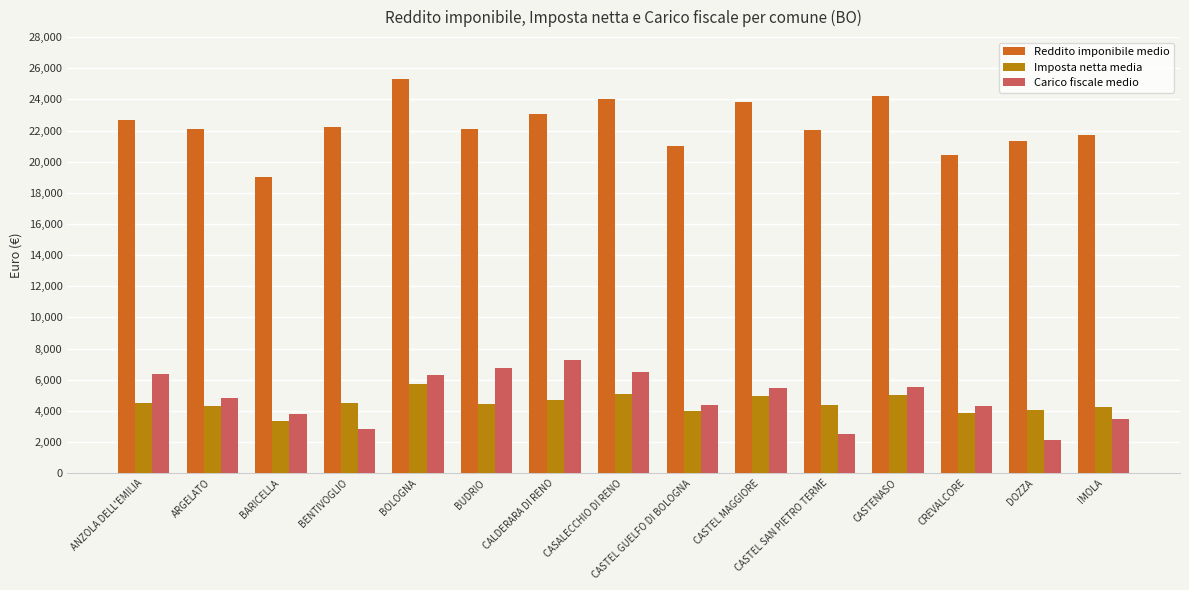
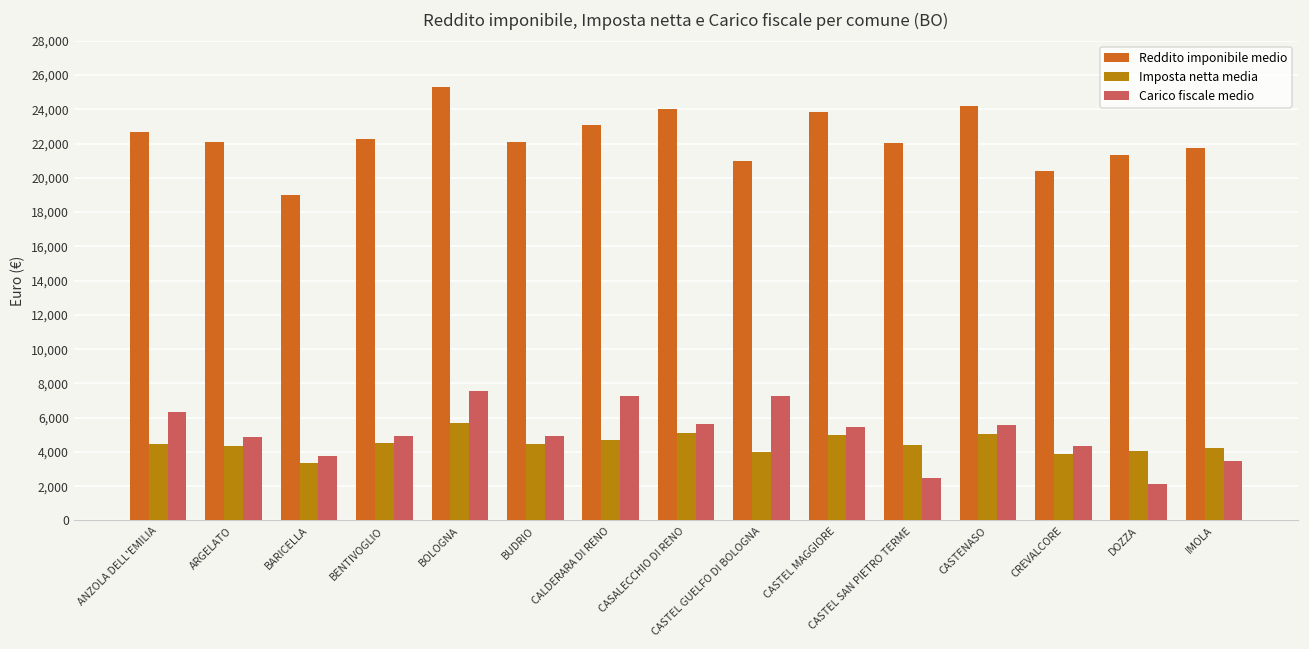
  {
    "Carico fiscale medio": {
      "ANZOLA DELL'EMILIA": "6,400",
      "ARGELATO": "4,800",
      "BARICELLA": "3,800",
-     "BENTIVOGLIO": "2,800",
-     "BOLOGNA": "6,300",
-     "BUDRIO": "6,800",
+     "BENTIVOGLIO": "4,900",
+     "BOLOGNA": "7,600",
+     "BUDRIO": "4,900",
      "CALDERARA DI RENO": "7,300",
-     "CASALECCHIO DI RENO": "6,500",
-     "CASTEL GUELFO DI BOLOGNA": "4,400",
+     "CASALECCHIO DI RENO": "5,600",
+     "CASTEL GUELFO DI BOLOGNA": "7,300",
      "CASTEL MAGGIORE": "5,500",
      "CASTEL SAN PIETRO TERME": "2,500",
      "CASTENASO": "5,600",
      "CREVALCORE": "4,300",
      "DOZZA": "2,100",
      "IMOLA": "3,500"
    }
  }
